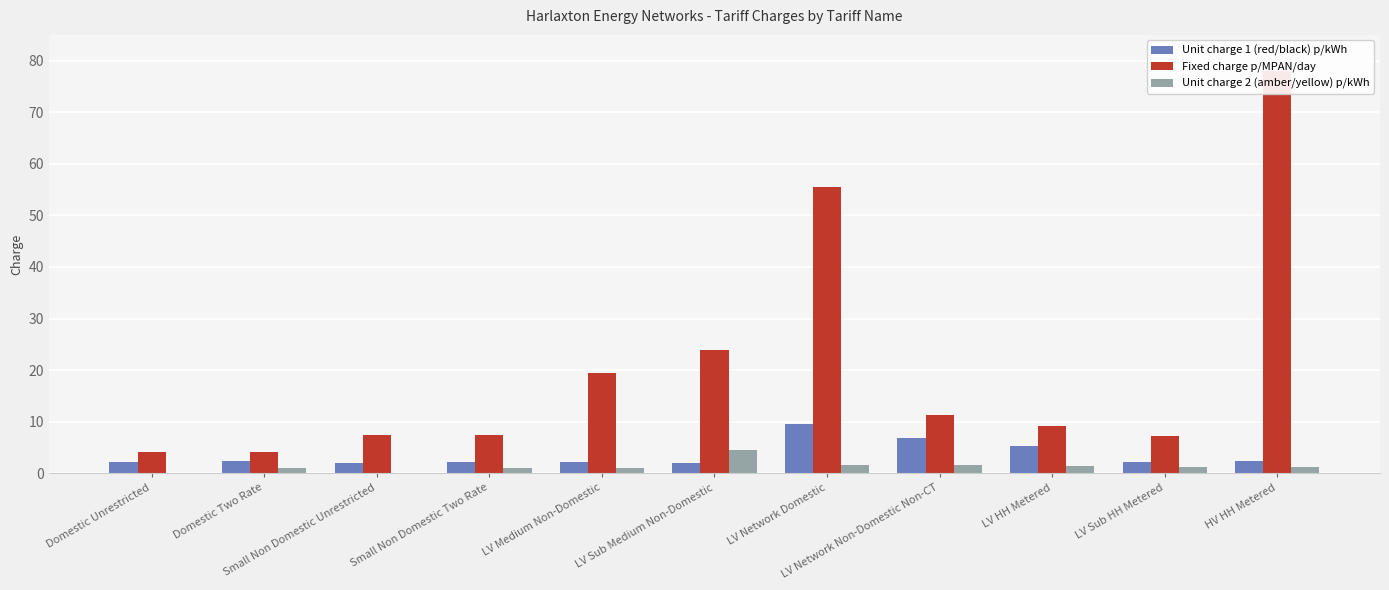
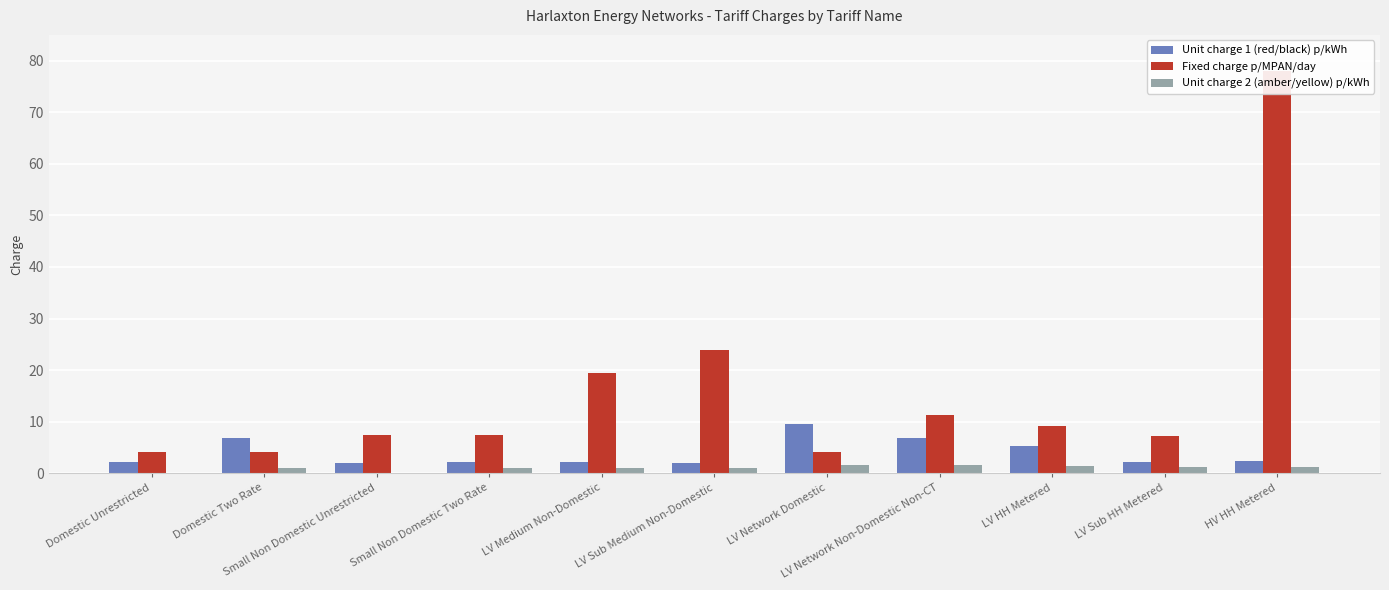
  {
    "Unit charge 1 (red/black) p/kWh": {
      "Domestic Unrestricted": 2,
-     "Domestic Two Rate": 2,
+     "Domestic Two Rate": 7,
      "Small Non Domestic Unrestricted": 2,
      "Small Non Domestic Two Rate": 2,
      "LV Medium Non-Domestic": 2,
      "LV Sub Medium Non-Domestic": 2,
      "LV Network Domestic": 10,
      "LV Network Non-Domestic Non-CT": 7,
      "LV HH Metered": 5,
      "LV Sub HH Metered": 2,
      "HV HH Metered": 2
    },
    "Fixed charge p/MPAN/day": {
      "Domestic Unrestricted": 4,
      "Domestic Two Rate": 4,
      "Small Non Domestic Unrestricted": 8,
      "Small Non Domestic Two Rate": 8,
      "LV Medium Non-Domestic": 20,
      "LV Sub Medium Non-Domestic": 24,
-     "LV Network Domestic": 56,
+     "LV Network Domestic": 4,
      "LV Network Non-Domestic Non-CT": 11,
      "LV HH Metered": 9,
      "LV Sub HH Metered": 7
    },
    "Unit charge 2 (amber/yellow) p/kWh": {
      "Domestic Unrestricted": 0,
      "Domestic Two Rate": 1,
      "Small Non Domestic Unrestricted": 0,
      "Small Non Domestic Two Rate": 1,
      "LV Medium Non-Domestic": 1,
-     "LV Sub Medium Non-Domestic": 5,
+     "LV Sub Medium Non-Domestic": 1,
      "LV Network Domestic": 2,
      "LV Network Non-Domestic Non-CT": 2,
      "LV HH Metered": 1,
      "LV Sub HH Metered": 1,
      "HV HH Metered": 1
    }
  }
